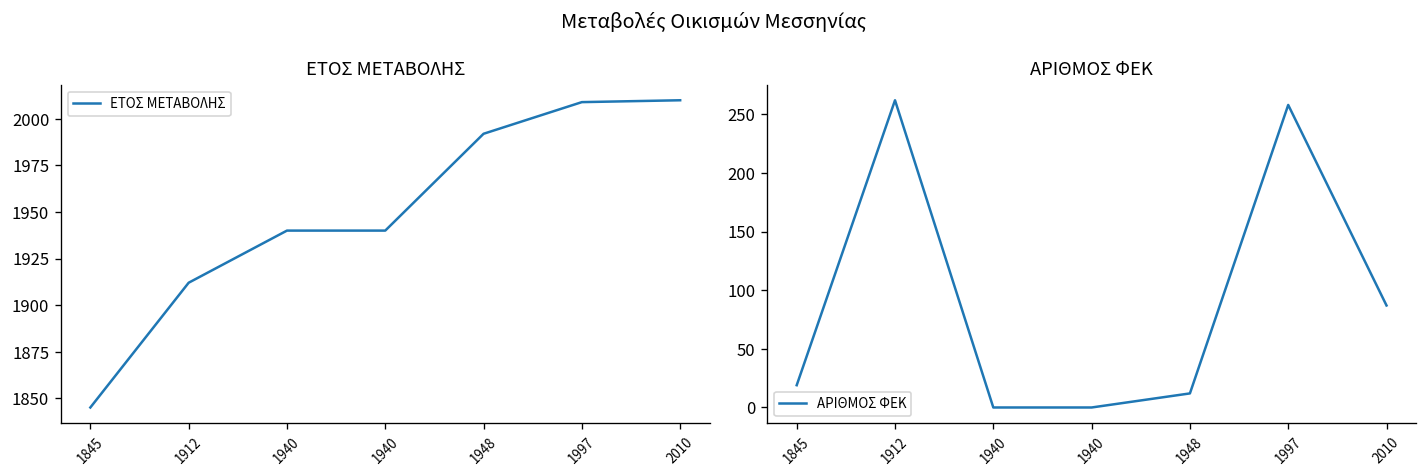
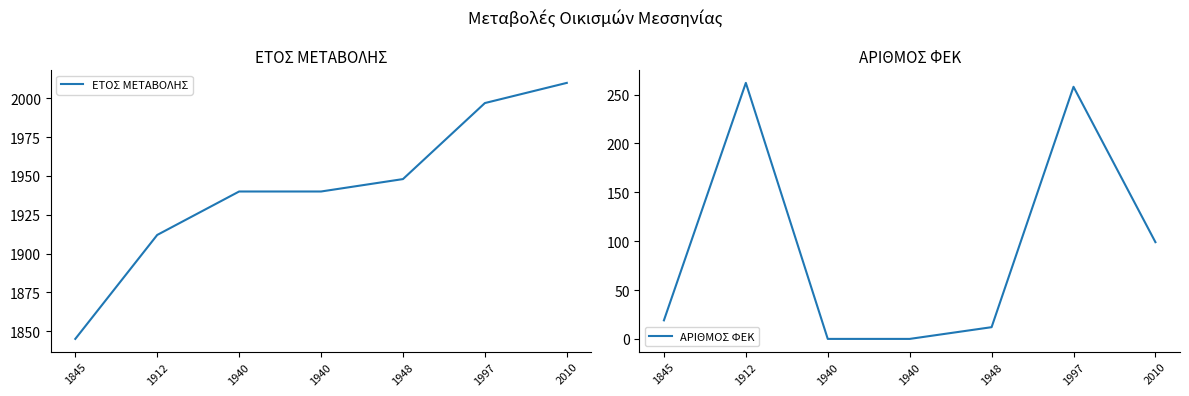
  {
    "ΕΤΟΣ ΜΕΤΑΒΟΛΗΣ": {
      "1845": 1845,
      "1912": 1912,
-     "1948": 1992,
-     "1997": 2009,
+     "1948": 1948,
+     "1997": 1997,
      "2010": 2010
    },
    "ΑΡΙΘΜΟΣ ΦΕΚ": {
      "1845": 20,
      "1912": 260,
      "1948": 10,
      "1997": 260,
-     "2010": 90
+     "2010": 100
    }
  }
